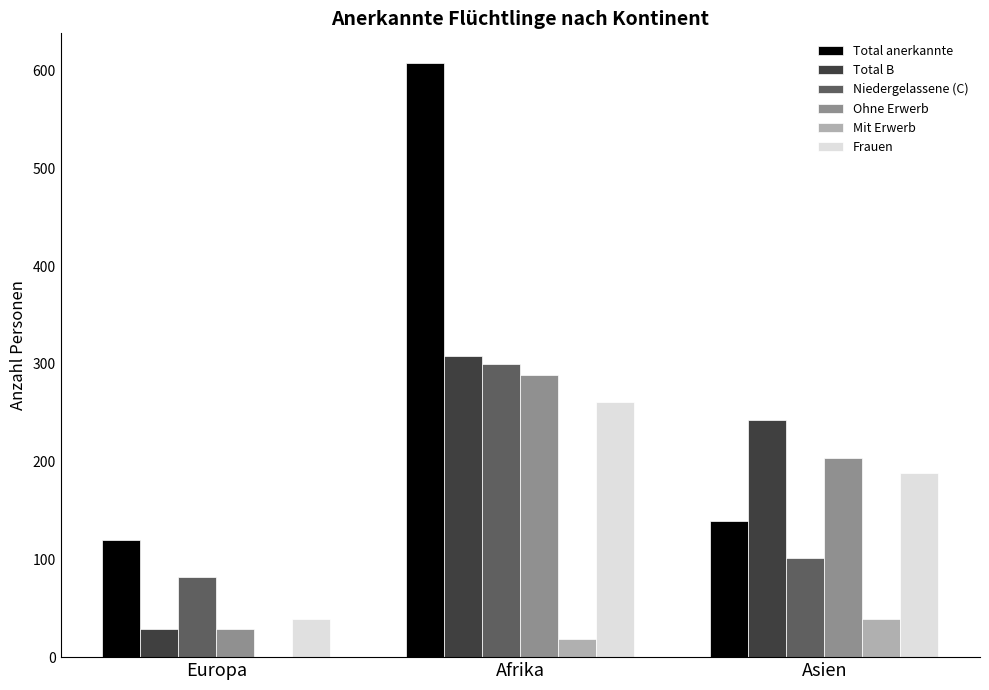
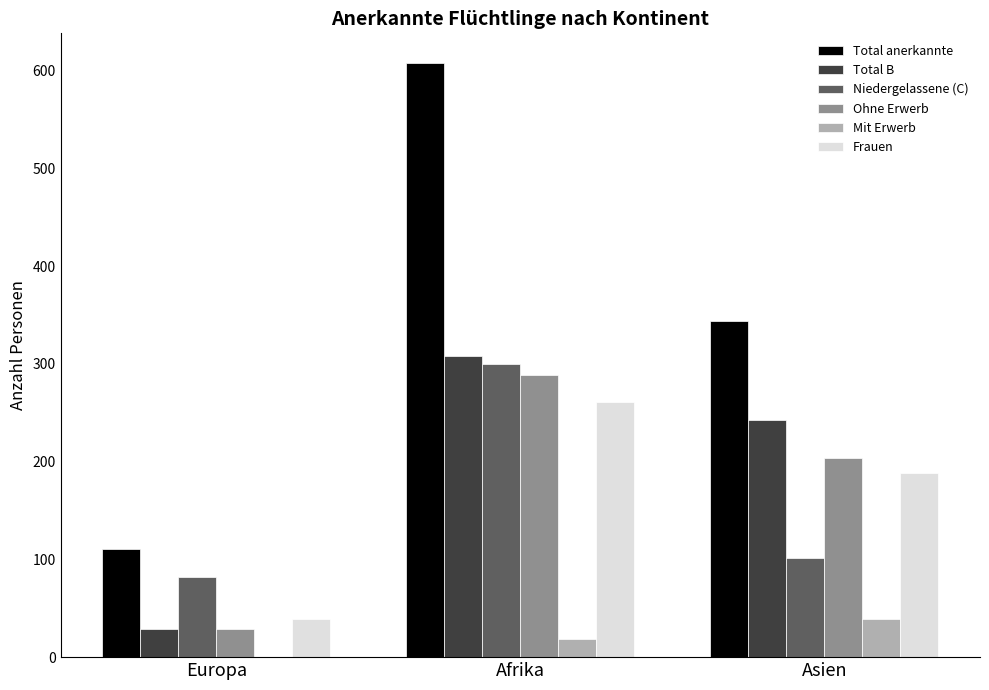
  {
    "Total anerkannte": {
-     "Europa": 120,
+     "Europa": 110,
      "Afrika": 610,
-     "Asien": 140
+     "Asien": 340
    },
    "Frauen": {
      "Europa": 40,
      "Afrika": 260,
      "Asien": 190
    }
  }
